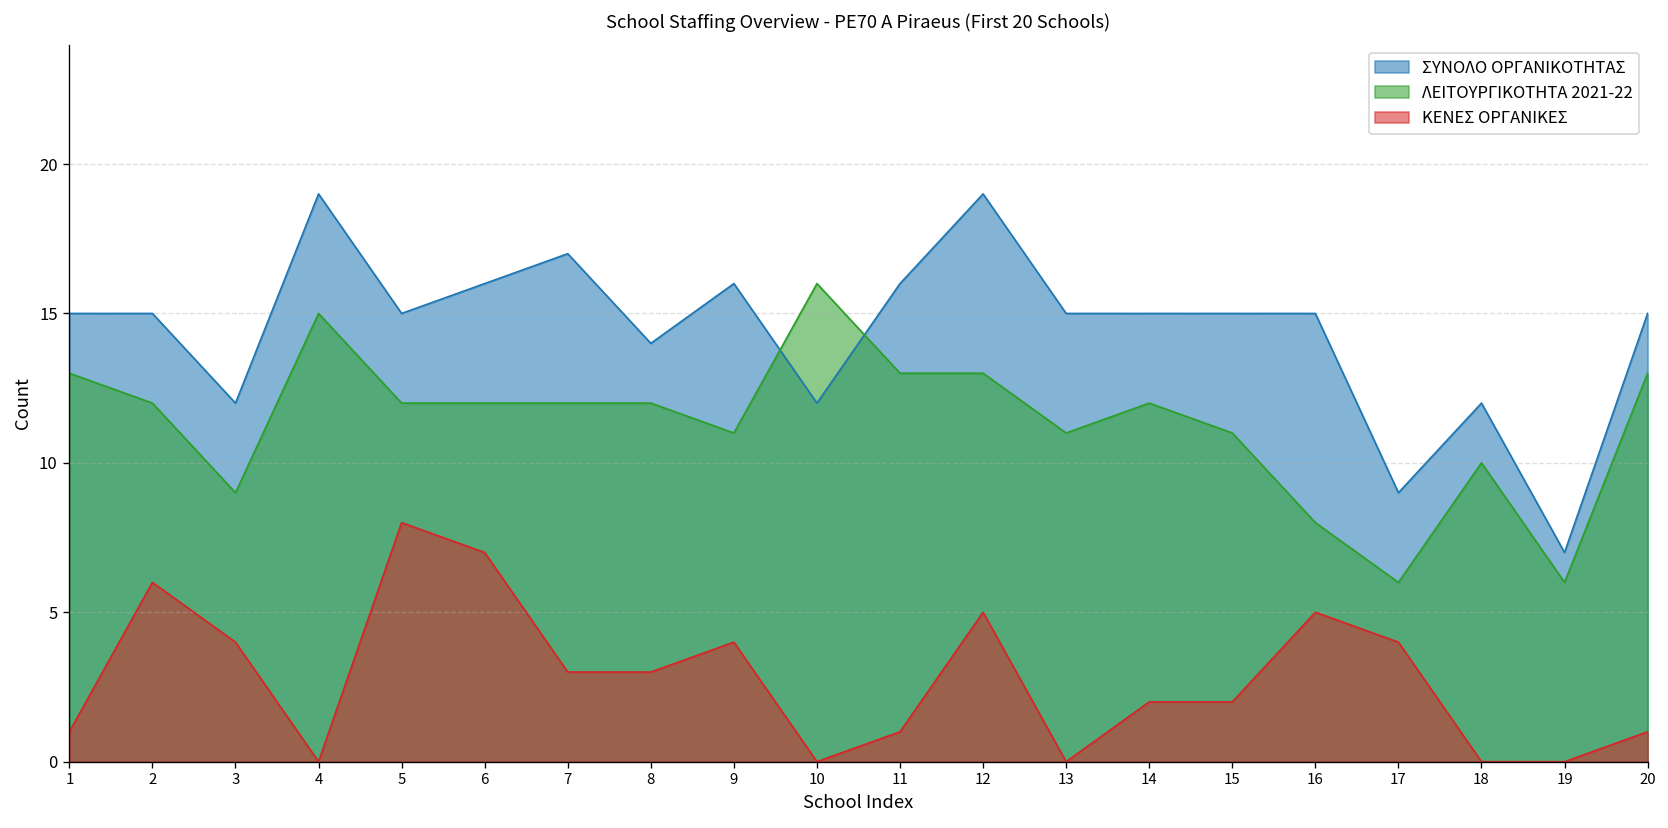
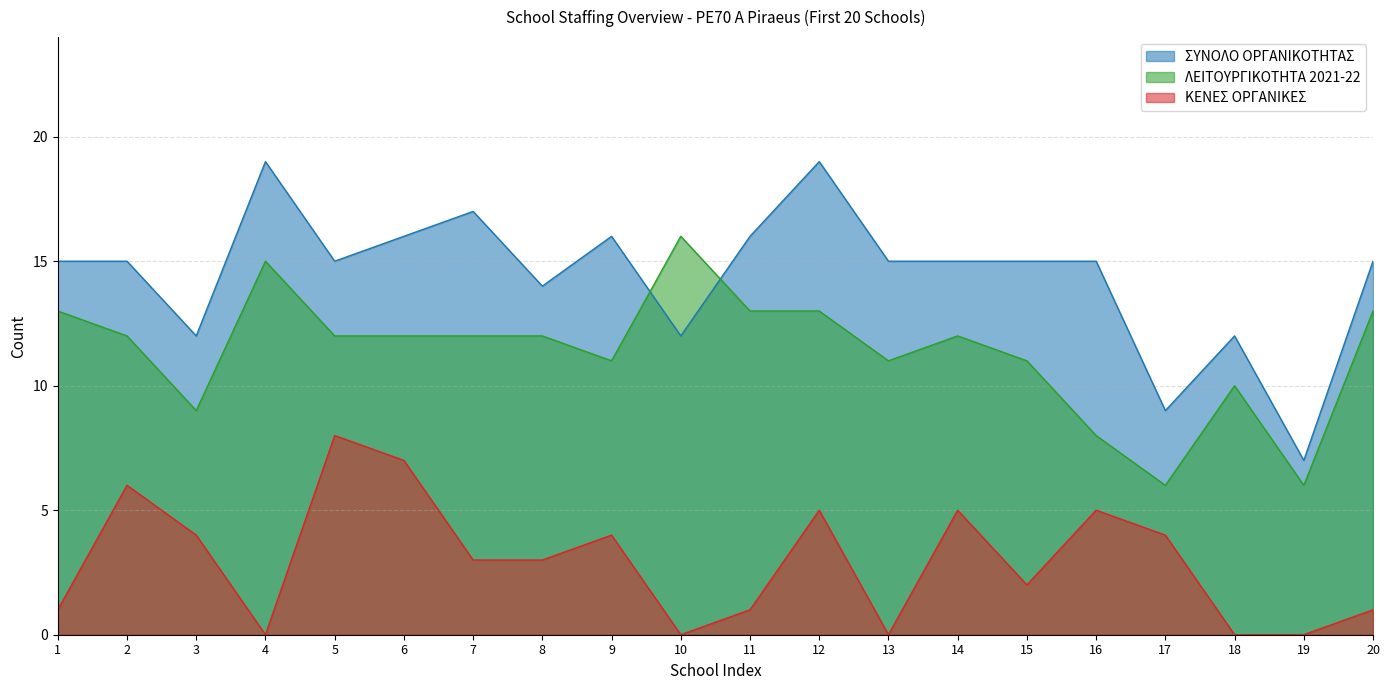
  {
    "ΣΥΝΟΛΟ ΟΡΓΑΝΙΚΟΤΗΤΑΣ": {
      "1": 15,
      "2": 15,
      "3": 12,
      "4": 19,
      "5": 15,
      "6": 16,
      "7": 17,
      "8": 14,
      "9": 16,
      "10": 12,
      "11": 16,
      "12": 19,
      "13": 15,
      "14": 15,
      "15": 15,
      "16": 15,
      "17": 9,
      "18": 12,
      "19": 7,
      "20": 15
    },
    "ΛΕΙΤΟΥΡΓΙΚΟΤΗΤΑ 2021-22": {
      "1": 13,
      "2": 12,
      "3": 9,
      "4": 15,
      "5": 12,
      "6": 12,
      "7": 12,
      "8": 12,
      "9": 11,
      "10": 16,
      "11": 13,
      "12": 13,
      "13": 11,
      "14": 12,
      "15": 11,
      "16": 8,
      "17": 6,
      "18": 10,
      "19": 6,
      "20": 13
    },
    "ΚΕΝΕΣ ΟΡΓΑΝΙΚΕΣ": {
      "1": 1,
      "2": 6,
      "3": 4,
      "4": 0,
      "5": 8,
      "6": 7,
      "7": 3,
      "8": 3,
      "9": 4,
      "10": 0,
      "11": 1,
      "12": 5,
      "13": 0,
-     "14": 2,
+     "14": 5,
      "15": 2,
      "16": 5,
      "17": 4,
      "18": 0,
      "19": 0,
      "20": 1
    }
  }
